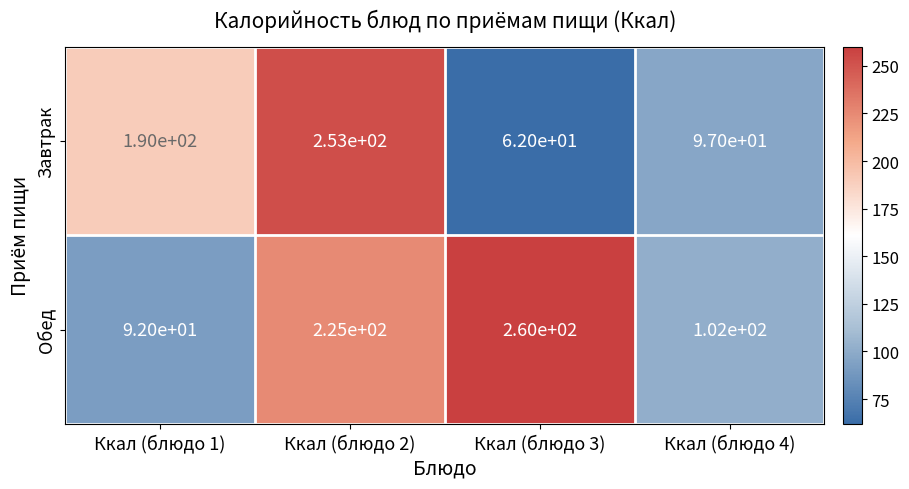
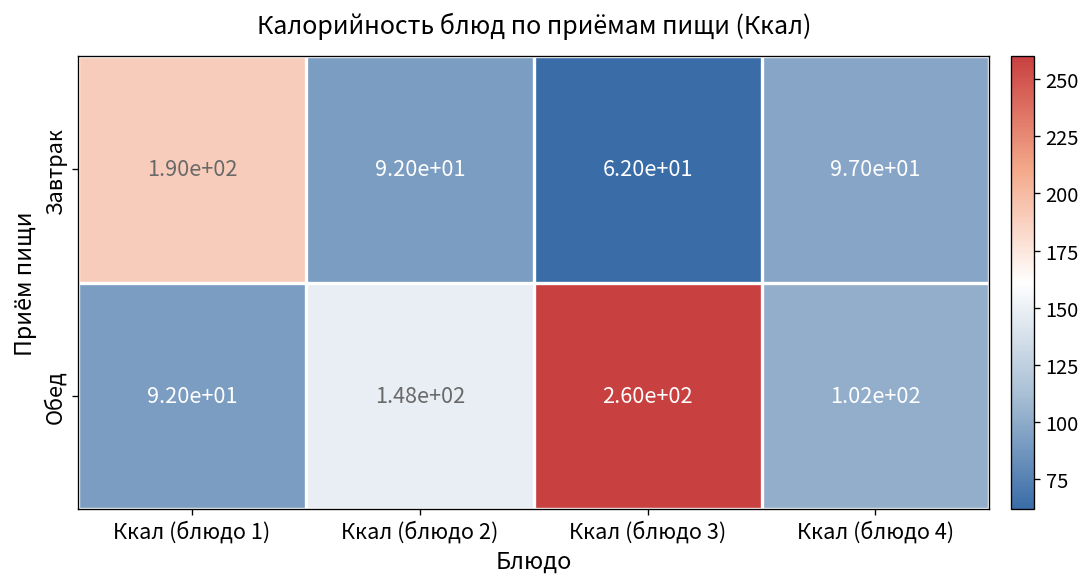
  {
    "Завтрак": {
      "Ккал (блюдо 1)": "1.90e+02",
-     "Ккал (блюдо 2)": "2.53e+02",
+     "Ккал (блюдо 2)": "9.20e+01",
      "Ккал (блюдо 3)": "6.20e+01",
      "Ккал (блюдо 4)": "9.70e+01"
    },
    "Обед": {
      "Ккал (блюдо 1)": "9.20e+01",
-     "Ккал (блюдо 2)": "2.25e+02",
+     "Ккал (блюдо 2)": "1.48e+02",
      "Ккал (блюдо 3)": "2.60e+02",
      "Ккал (блюдо 4)": "1.02e+02"
    }
  }
